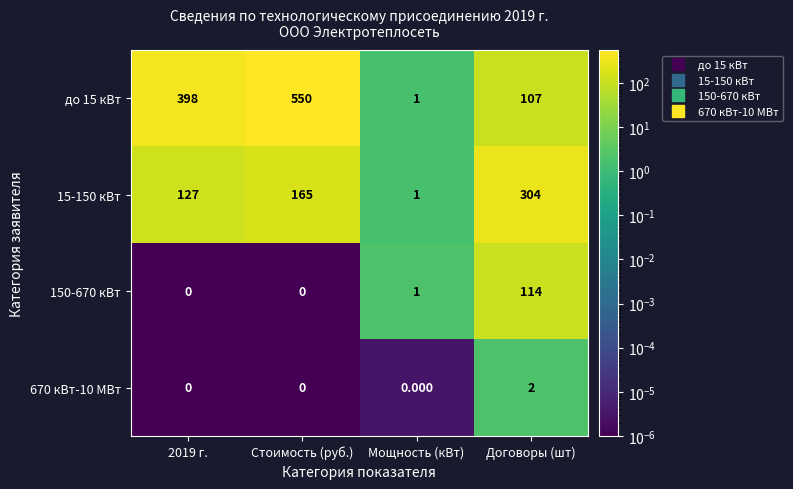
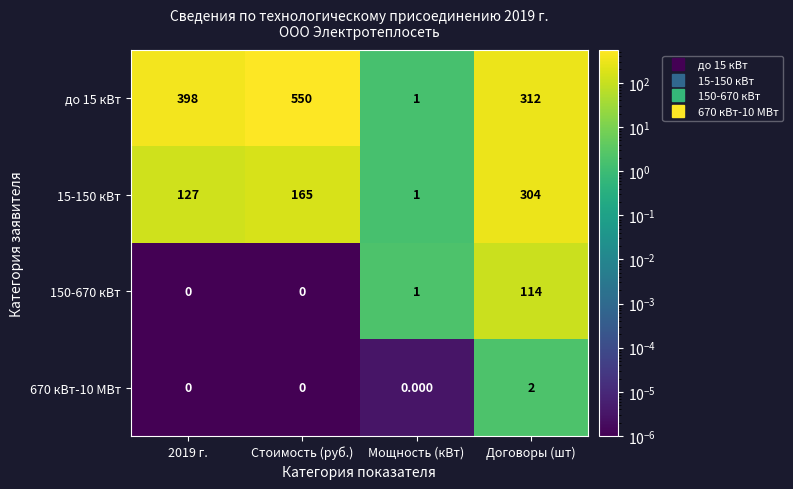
  {
    "до 15 кВт": {
      "2019 г.": 398,
      "Стоимость (руб.)": 550,
      "Мощность (кВт)": 1,
-     "Договоры (шт)": 107
+     "Договоры (шт)": 312
    },
    "15-150 кВт": {
      "2019 г.": 127,
      "Стоимость (руб.)": 165,
      "Мощность (кВт)": 1,
      "Договоры (шт)": 304
    },
    "150-670 кВт": {
      "2019 г.": 0,
      "Стоимость (руб.)": 0,
      "Мощность (кВт)": 1,
      "Договоры (шт)": 114
    },
    "670 кВт-10 МВт": {
      "2019 г.": 0,
      "Стоимость (руб.)": 0,
      "Мощность (кВт)": 0.000,
      "Договоры (шт)": 2
    }
  }
